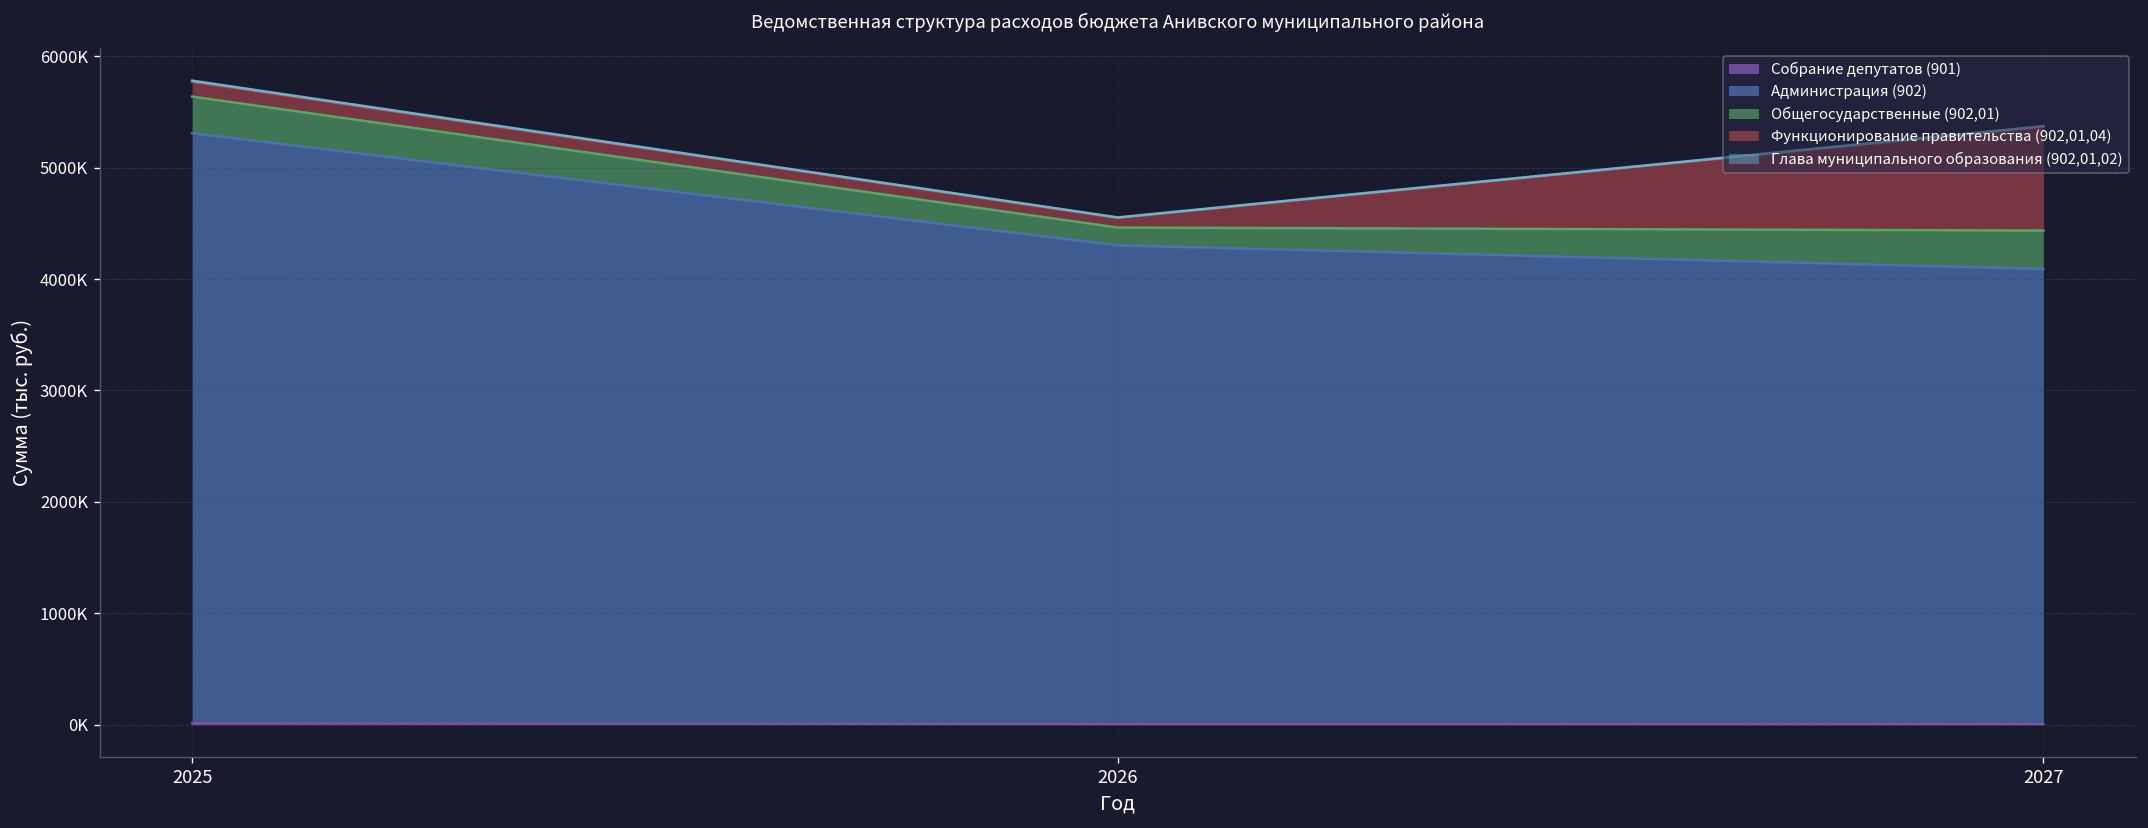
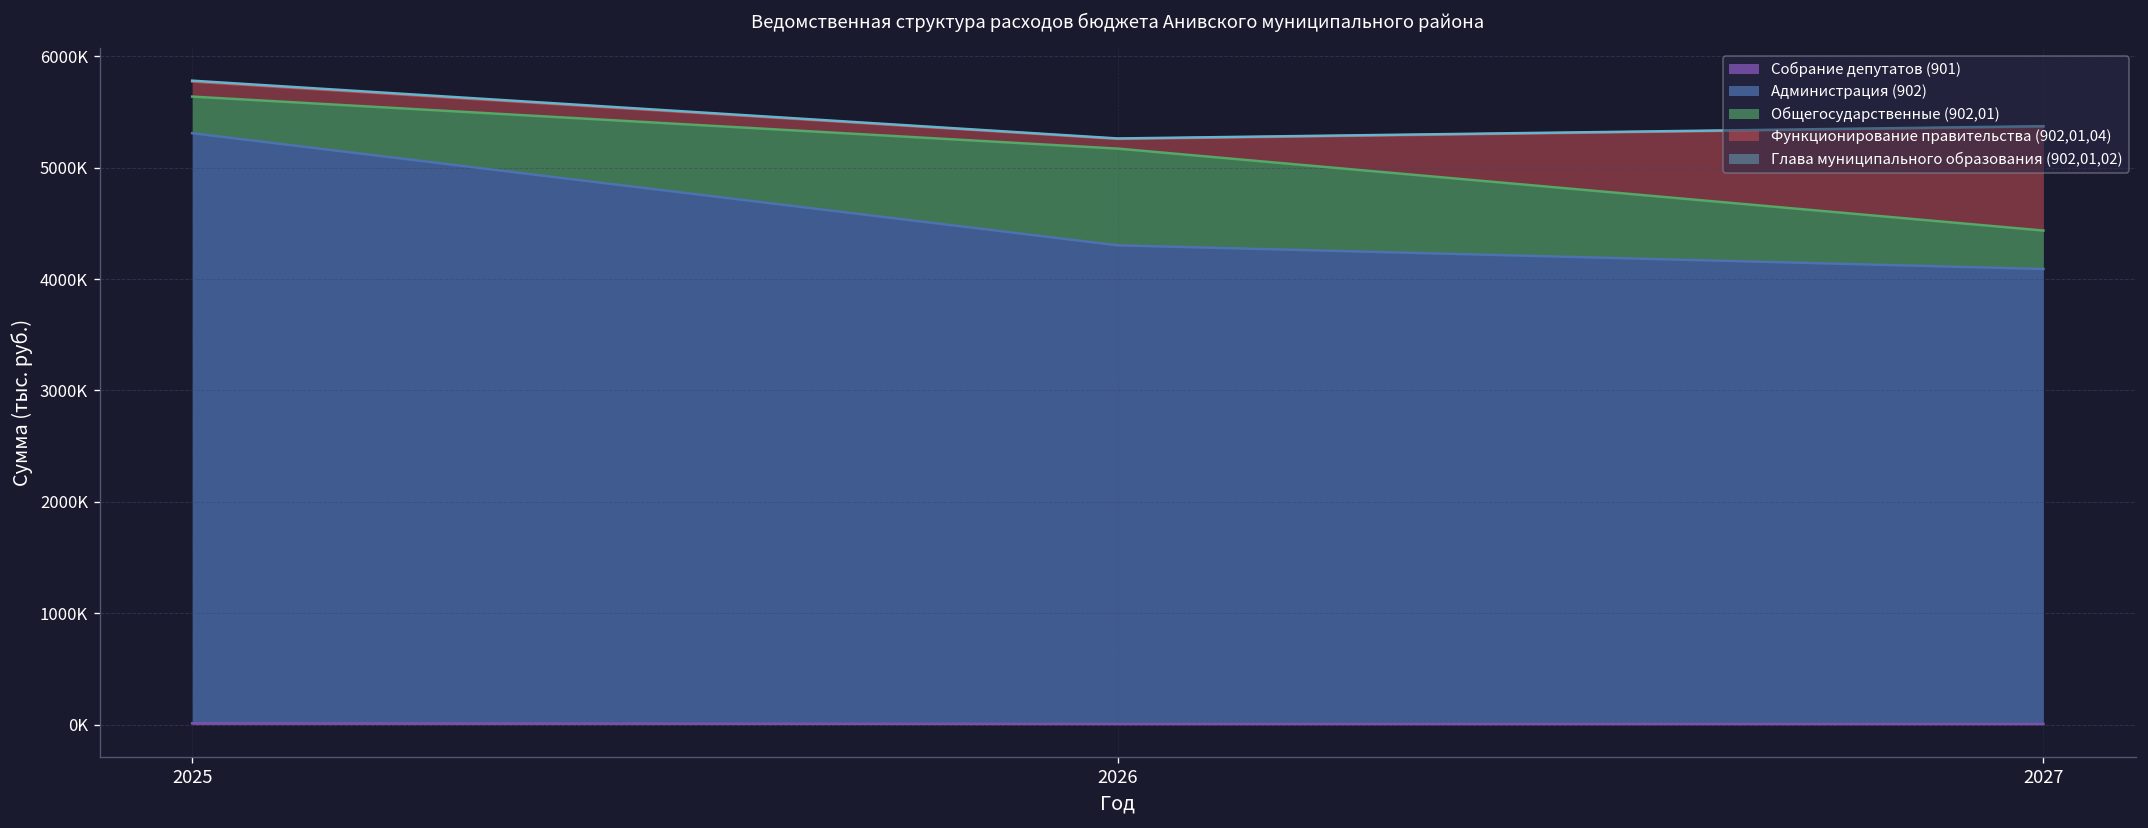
  {
    "Общегосударственные (902,01)": {
      "2025": 300000,
-     "2026": 200000,
+     "2026": 900000,
      "2027": 300000
    }
  }
